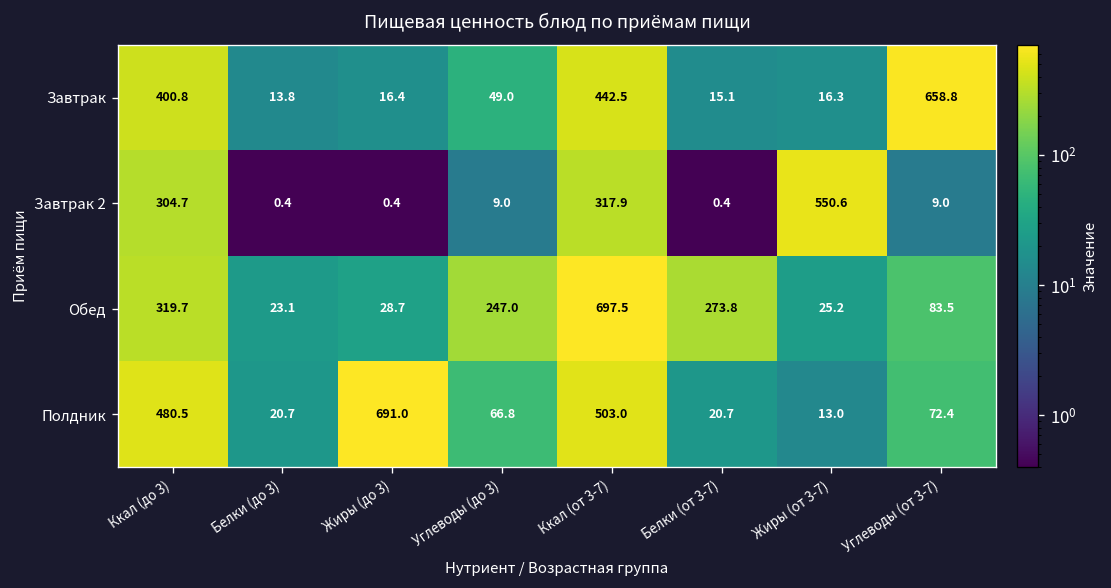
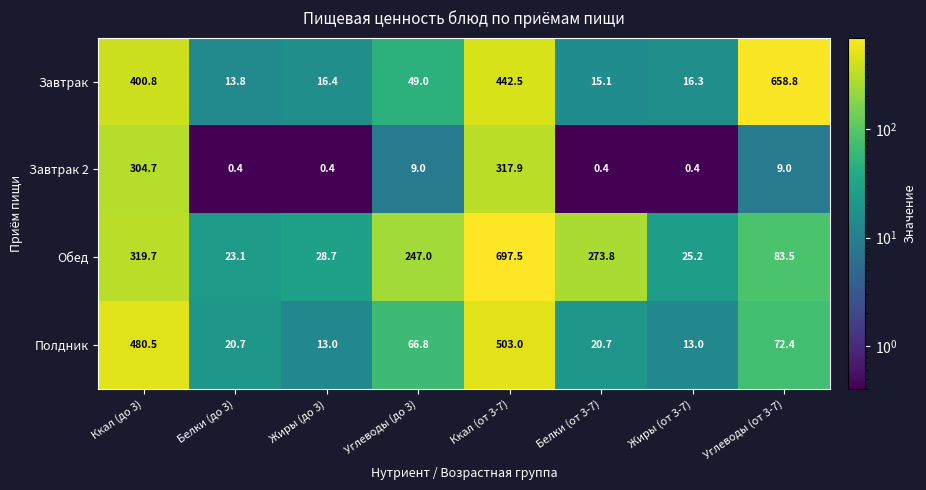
  {
    "Завтрак": {
      "Ккал (до 3)": 400.8,
      "Белки (до 3)": 13.8,
      "Жиры (до 3)": 16.4,
      "Углеводы (до 3)": 49.0,
      "Ккал (от 3-7)": 442.5,
      "Белки (от 3-7)": 15.1,
      "Жиры (от 3-7)": 16.3,
      "Углеводы (от 3-7)": 658.8
    },
    "Завтрак 2": {
      "Ккал (до 3)": 304.7,
      "Белки (до 3)": 0.4,
      "Жиры (до 3)": 0.4,
      "Углеводы (до 3)": 9.0,
      "Ккал (от 3-7)": 317.9,
      "Белки (от 3-7)": 0.4,
-     "Жиры (от 3-7)": 550.6,
+     "Жиры (от 3-7)": 0.4,
      "Углеводы (от 3-7)": 9.0
    },
    "Обед": {
      "Ккал (до 3)": 319.7,
      "Белки (до 3)": 23.1,
      "Жиры (до 3)": 28.7,
      "Углеводы (до 3)": 247.0,
      "Ккал (от 3-7)": 697.5,
      "Белки (от 3-7)": 273.8,
      "Жиры (от 3-7)": 25.2,
      "Углеводы (от 3-7)": 83.5
    },
    "Полдник": {
      "Ккал (до 3)": 480.5,
      "Белки (до 3)": 20.7,
-     "Жиры (до 3)": 691.0,
+     "Жиры (до 3)": 13.0,
      "Углеводы (до 3)": 66.8,
      "Ккал (от 3-7)": 503.0,
      "Белки (от 3-7)": 20.7,
      "Жиры (от 3-7)": 13.0,
      "Углеводы (от 3-7)": 72.4
    }
  }
